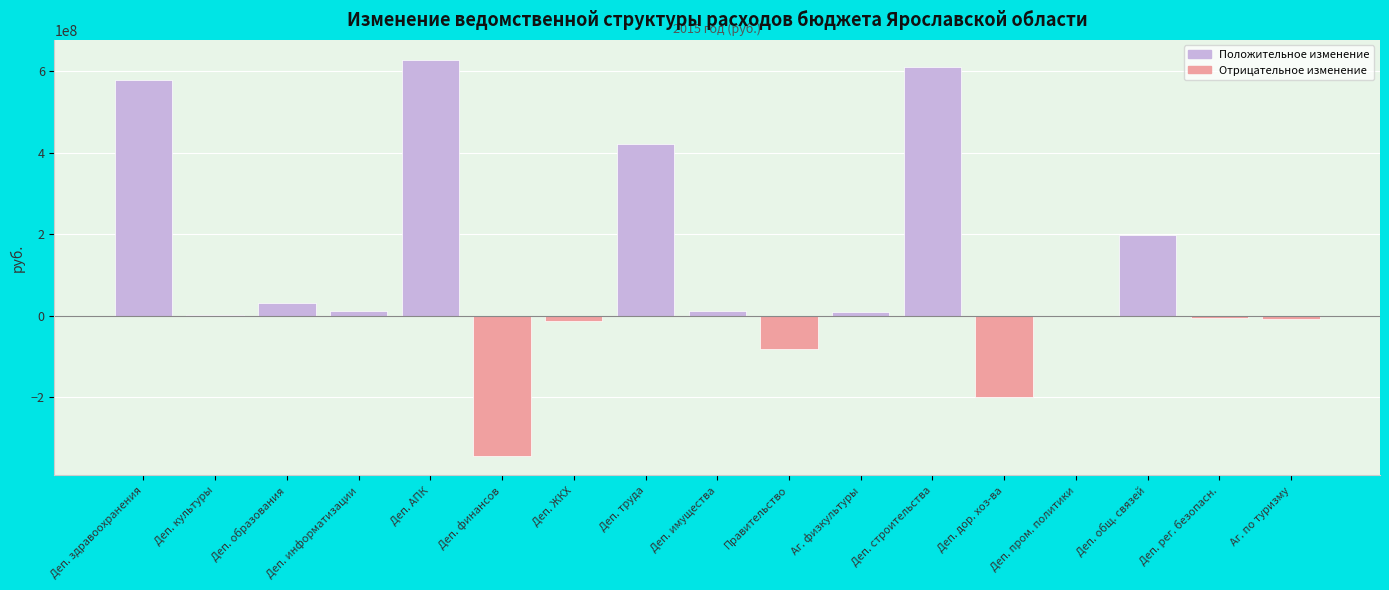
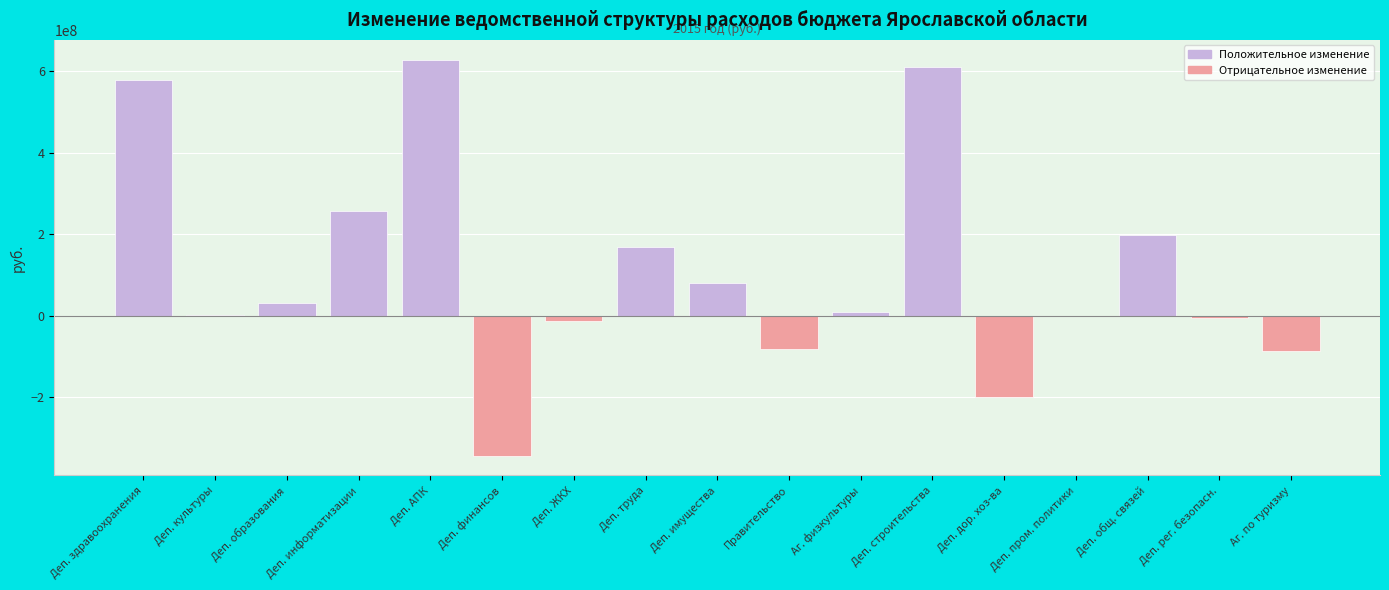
  {
    "Деп. здравоохранения": 580000000,
    "Деп. образования": 30000000,
-   "Деп. информатизации": 10000000,
+   "Деп. информатизации": 260000000,
    "Деп. АПК": 630000000,
    "Деп. финансов": -340000000,
    "Деп. ЖКХ": -10000000,
-   "Деп. труда": 420000000,
-   "Деп. имущества": 10000000,
+   "Деп. труда": 170000000,
+   "Деп. имущества": 80000000,
    "Правительство": -80000000,
    "Аг. физкультуры": 10000000,
    "Деп. строительства": 610000000,
    "Деп. дор. хоз-ва": -200000000,
    "Деп. общ. связей": 200000000,
-   "Аг. по туризму": -10000000
+   "Аг. по туризму": -90000000
  }
